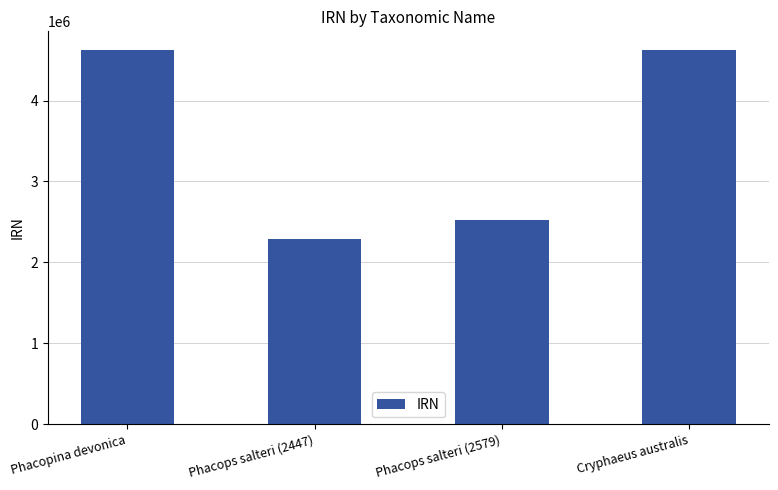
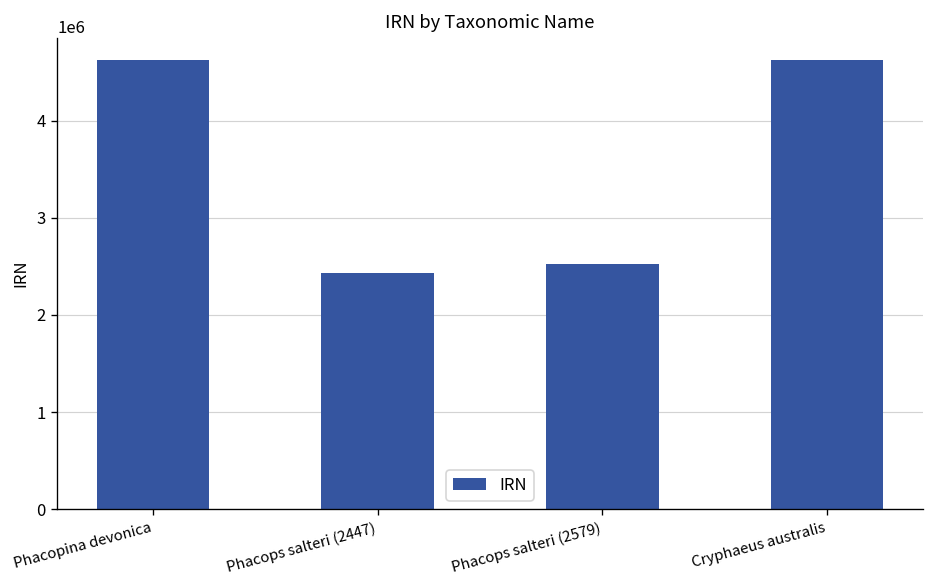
  {
    "Phacopina devonica": 4600000,
-   "Phacops salteri (2447)": 2300000,
+   "Phacops salteri (2447)": 2400000,
    "Phacops salteri (2579)": 2500000,
    "Cryphaeus australis": 4600000
  }
